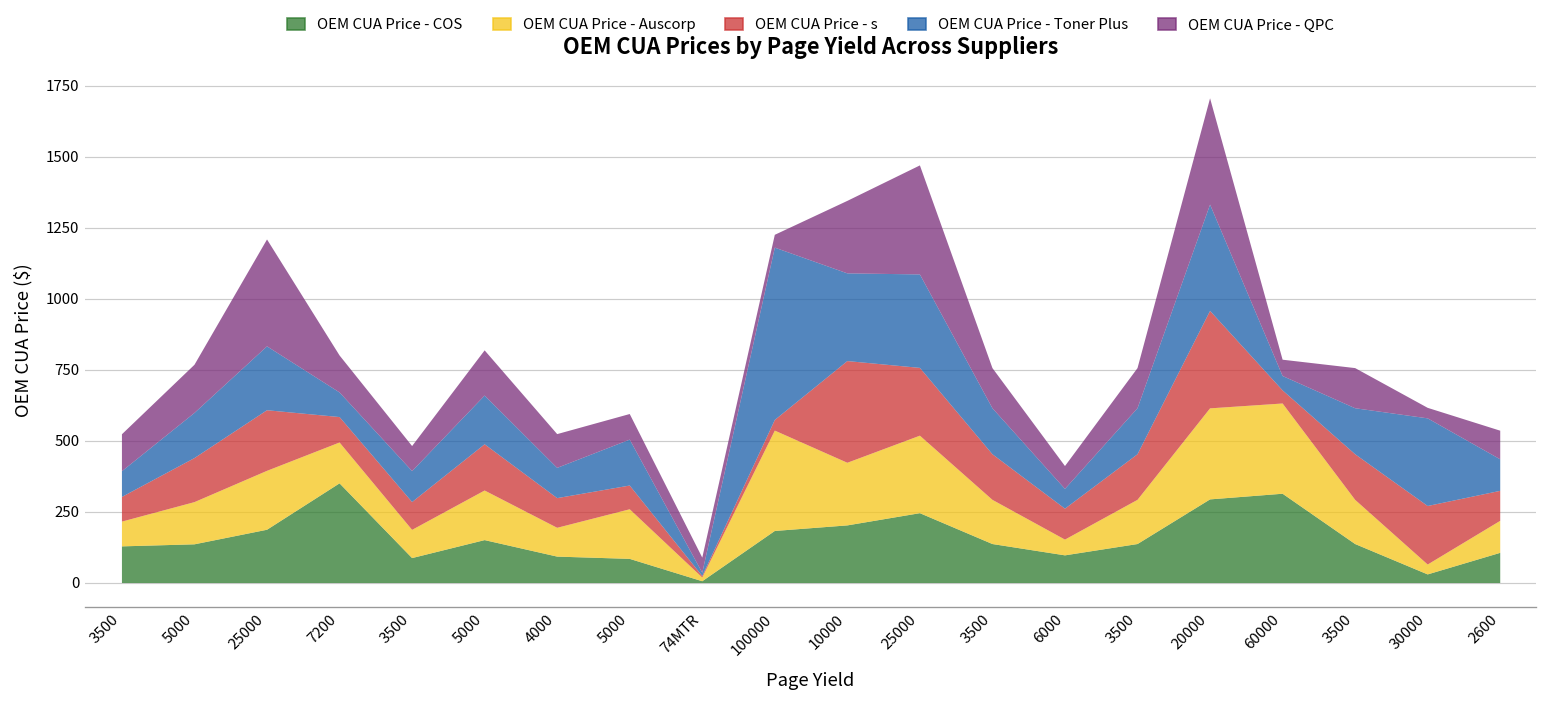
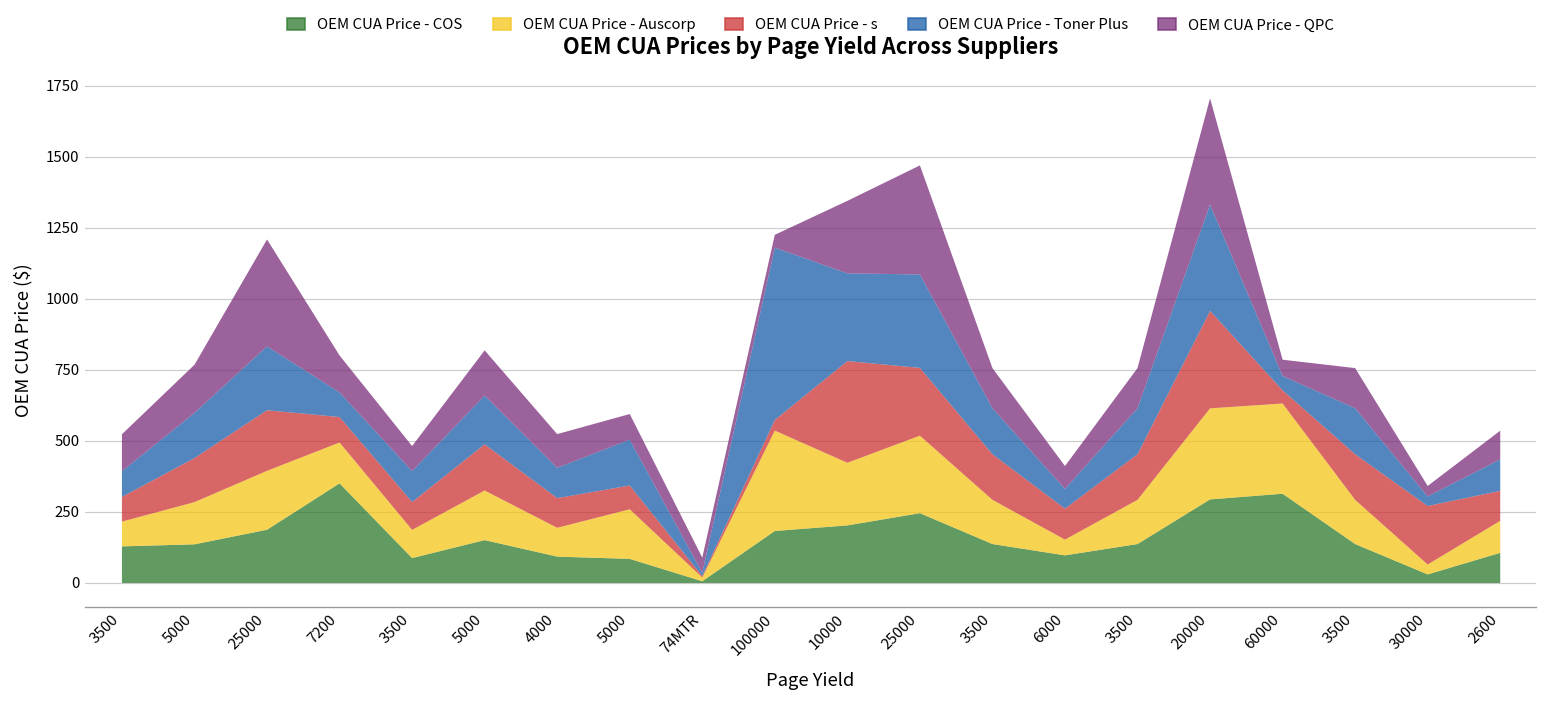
  {
    "OEM CUA Price - COS": {
      "7200": 350,
      "4000": 90,
      "100000": 180,
      "10000": 200,
      "6000": 100,
      "20000": 290,
      "60000": 310,
      "30000": 30,
      "2600": 110
    },
    "OEM CUA Price - Auscorp": {
      "7200": 140,
      "4000": 100,
      "100000": 350,
      "10000": 220,
      "6000": 60,
      "20000": 320,
      "60000": 320,
      "30000": 30,
      "2600": 110
    },
    "OEM CUA Price - s": {
      "7200": 90,
      "4000": 100,
      "100000": 40,
      "10000": 360,
      "6000": 110,
      "20000": 340,
      "60000": 50,
      "30000": 210,
      "2600": 110
    },
    "OEM CUA Price - Toner Plus": {
      "7200": 90,
      "4000": 110,
      "74MTR": 10,
      "100000": 610,
      "10000": 310,
      "6000": 70,
      "20000": 370,
      "60000": 50,
-     "30000": 310,
+     "30000": 30,
      "2600": 110
    },
    "OEM CUA Price - QPC": {
      "7200": 130,
      "4000": 120,
      "74MTR": 50,
      "100000": 50,
      "10000": 260,
      "6000": 80,
      "20000": 370,
      "60000": 60,
      "30000": 40,
      "2600": 100
    }
  }
